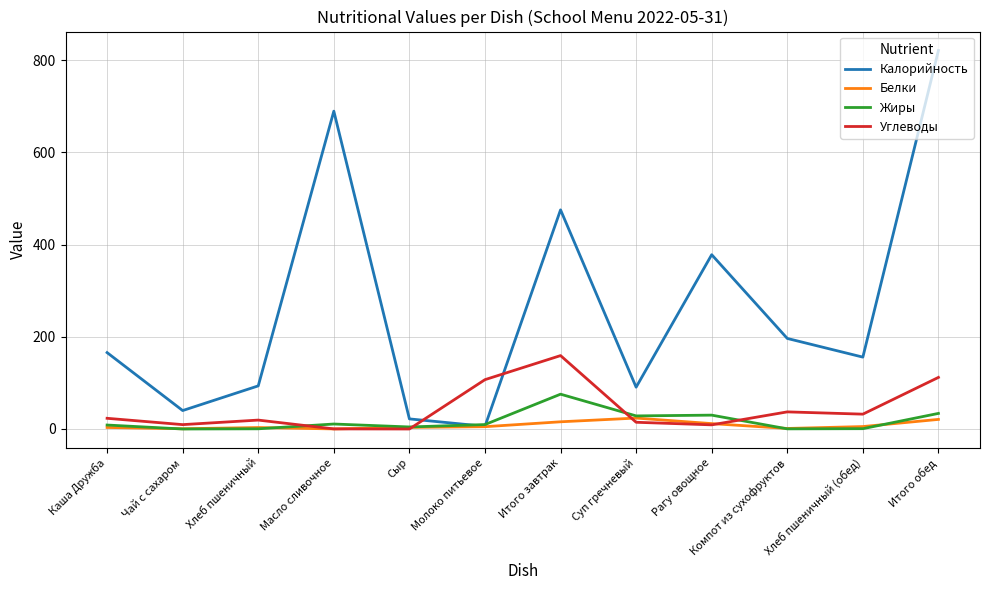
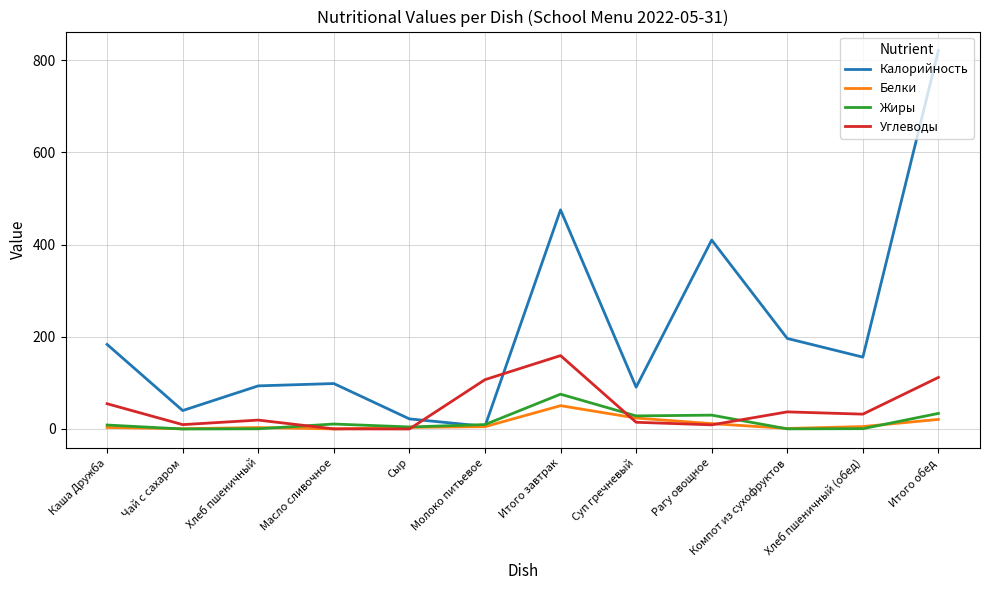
  {
    "Калорийность": {
-     "Каша Дружба": 170,
+     "Каша Дружба": 180,
      "Чай с сахаром": 40,
      "Хлеб пшеничный": 90,
-     "Масло сливочное": 690,
+     "Масло сливочное": 100,
      "Сыр": 20,
      "Итого завтрак": 480,
      "Суп гречневый": 90,
-     "Рагу овощное": 380,
+     "Рагу овощное": 410,
      "Компот из сухофруктов": 200,
      "Хлеб пшеничный (обед)": 160
    },
    "Белки": {
-     "Итого завтрак": 20,
+     "Итого завтрак": 50,
      "Итого обед": 20
    },
    "Жиры": {
      "Масло сливочное": 10,
      "Итого завтрак": 80,
      "Рагу овощное": 30,
      "Итого обед": 30
    },
    "Углеводы": {
-     "Каша Дружба": 20,
+     "Каша Дружба": 50,
      "Чай с сахаром": 10,
      "Хлеб пшеничный": 20,
      "Молоко питьевое": 110,
      "Итого завтрак": 160,
      "Суп гречневый": 10,
      "Компот из сухофруктов": 40,
      "Хлеб пшеничный (обед)": 30,
      "Итого обед": 110
    }
  }
